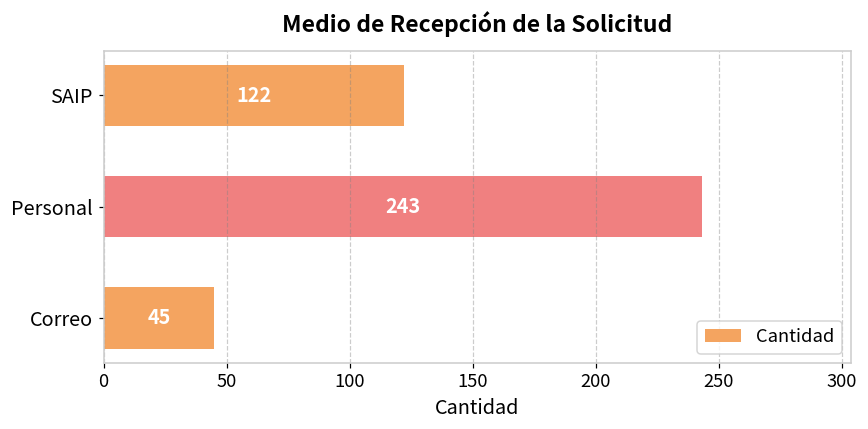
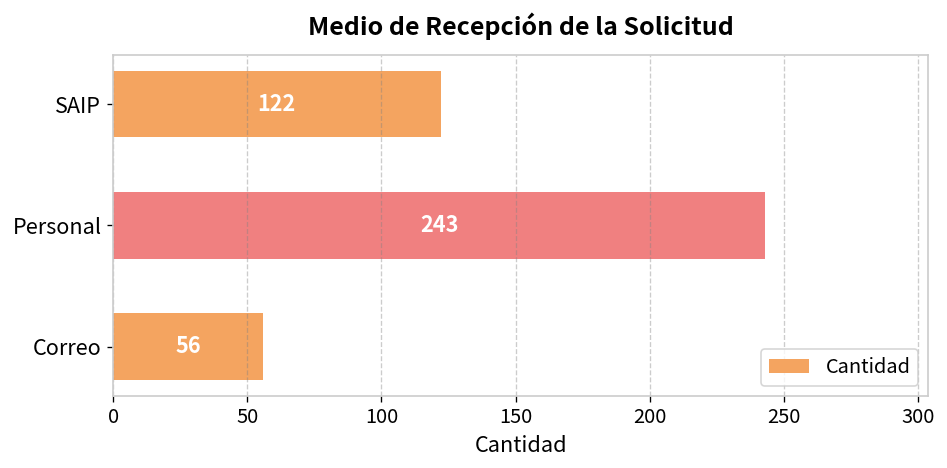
  {
    "SAIP": 122,
    "Personal": 243,
-   "Correo": 45
+   "Correo": 56
  }
